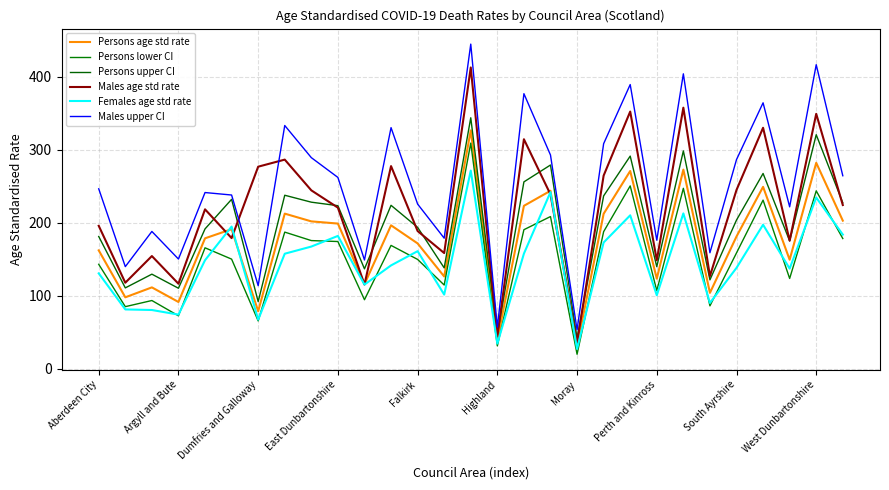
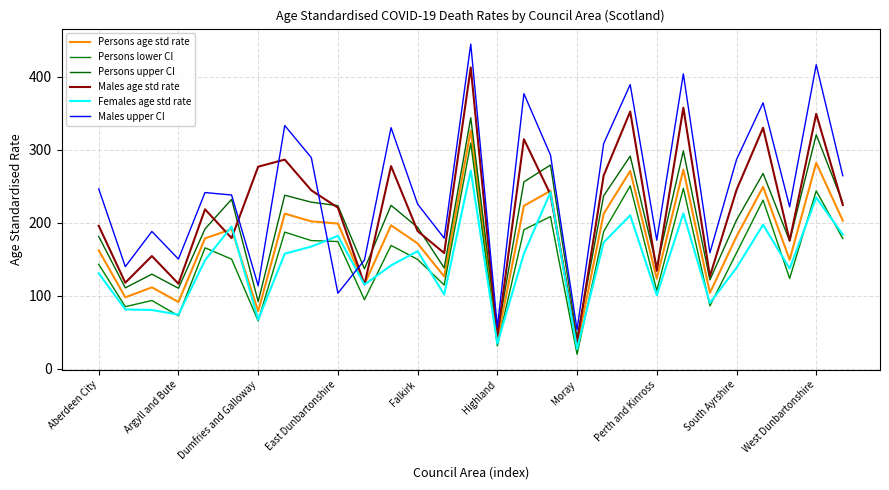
  {
    "Persons age std rate": {
      "Aberdeen City": 160,
      "Argyll and Bute": 90,
      "Dumfries and Galloway": 80,
      "East Dunbartonshire": 200,
      "Falkirk": 170,
      "Highland": 40,
      "Moray": 30,
      "Perth and Kinross": 120,
      "South Ayrshire": 180,
      "West Dunbartonshire": 280
    },
    "Males age std rate": {
      "Aberdeen City": 200,
      "Argyll and Bute": 120,
      "Dumfries and Galloway": 280,
      "Falkirk": 190,
      "Moray": 40,
-     "Perth and Kinross": 150,
+     "Perth and Kinross": 130,
      "South Ayrshire": 240,
      "West Dunbartonshire": 350
    },
    "Females age std rate": {
      "Aberdeen City": 130,
      "East Dunbartonshire": 180,
      "Falkirk": 160,
      "Moray": 30,
      "Perth and Kinross": 100,
      "South Ayrshire": 140,
      "West Dunbartonshire": 230
    },
    "Males upper CI": {
      "Aberdeen City": 250,
      "Argyll and Bute": 150,
      "Dumfries and Galloway": 110,
-     "East Dunbartonshire": 260,
+     "East Dunbartonshire": 100,
      "Falkirk": 230,
      "Highland": 60,
      "Moray": 50,
      "Perth and Kinross": 180,
      "South Ayrshire": 290,
      "West Dunbartonshire": 420
    }
  }
